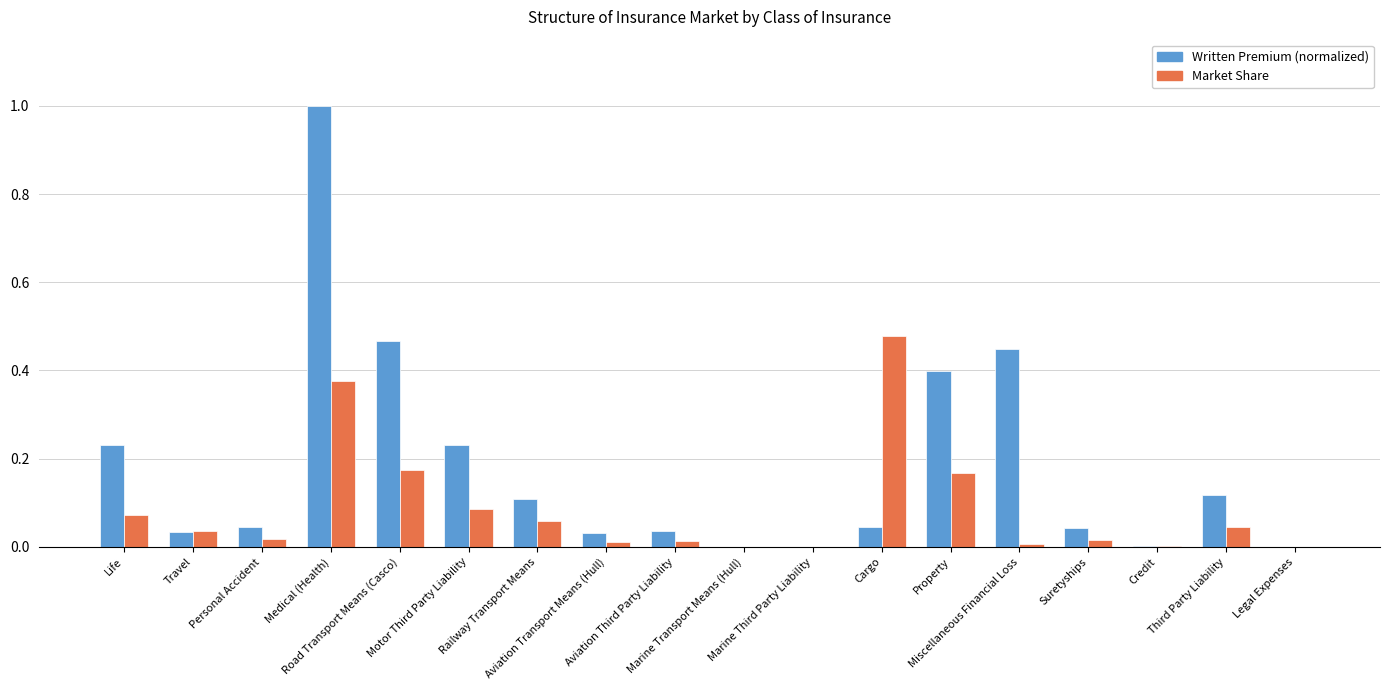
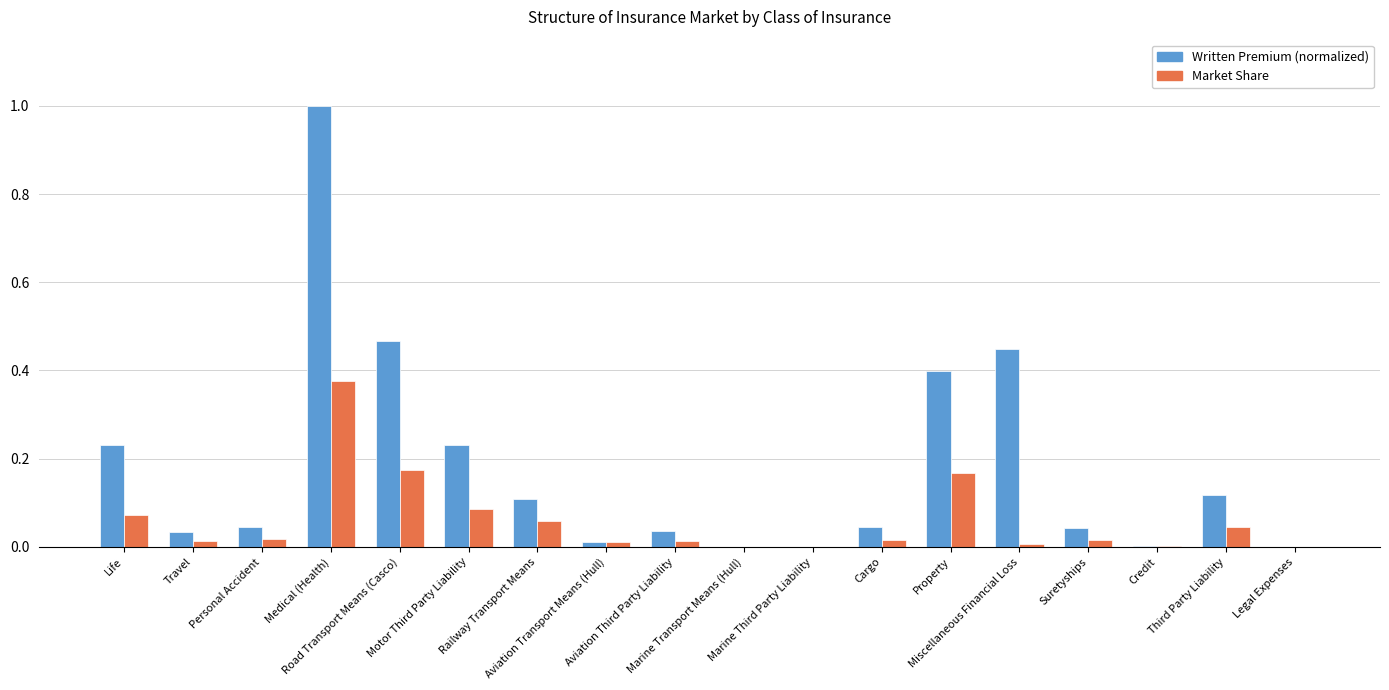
  {
    "Written Premium (normalized)": {
      "Life": 0.23,
      "Travel": 0.03,
      "Personal Accident": 0.05,
      "Medical (Health)": 1.00,
      "Road Transport Means (Casco)": 0.47,
      "Motor Third Party Liability": 0.23,
      "Railway Transport Means": 0.11,
-     "Aviation Transport Means (Hull)": 0.03,
+     "Aviation Transport Means (Hull)": 0.01,
      "Aviation Third Party Liability": 0.04,
      "Cargo": 0.04,
      "Property": 0.40,
      "Miscellaneous Financial Loss": 0.45,
      "Suretyships": 0.04,
      "Third Party Liability": 0.12,
      "Legal Expenses": 0.00
    },
    "Market Share": {
      "Life": 0.07,
-     "Travel": 0.04,
+     "Travel": 0.01,
      "Personal Accident": 0.02,
      "Medical (Health)": 0.38,
      "Road Transport Means (Casco)": 0.18,
      "Motor Third Party Liability": 0.09,
      "Railway Transport Means": 0.06,
      "Aviation Transport Means (Hull)": 0.01,
      "Aviation Third Party Liability": 0.01,
-     "Cargo": 0.48,
+     "Cargo": 0.02,
      "Property": 0.17,
      "Miscellaneous Financial Loss": 0.01,
      "Suretyships": 0.02,
      "Third Party Liability": 0.04,
      "Legal Expenses": 0.00
    }
  }
